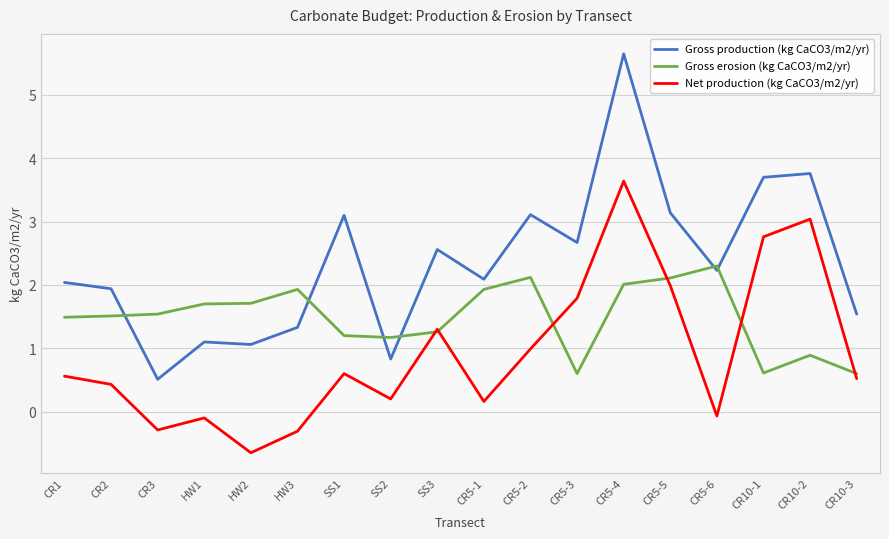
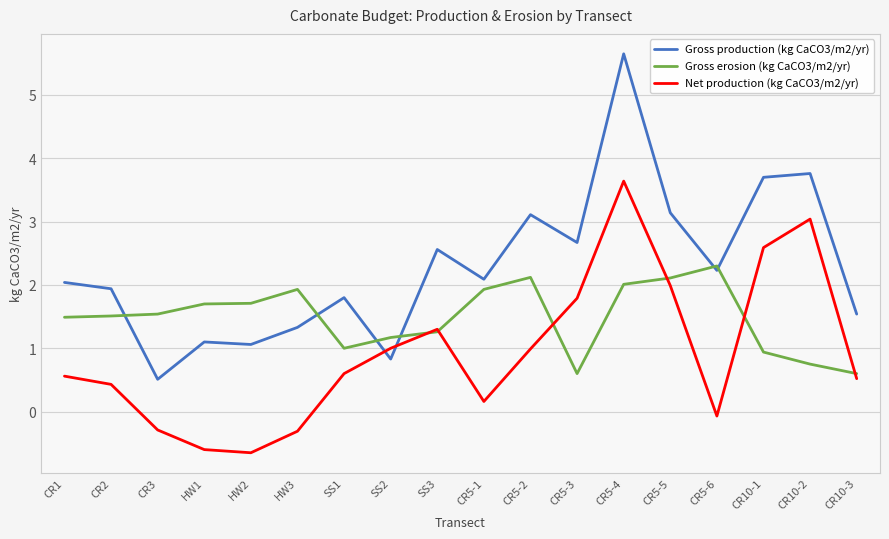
  {
    "Gross production (kg CaCO3/m2/yr)": {
      "CR1": 2.0,
      "CR2": 1.9,
      "CR3": 0.5,
      "HW1": 1.1,
      "HW2": 1.1,
      "HW3": 1.3,
-     "SS1": 3.1,
+     "SS1": 1.8,
      "SS2": 0.8,
      "SS3": 2.6,
      "CR5-1": 2.1,
      "CR5-2": 3.1,
      "CR5-3": 2.7,
      "CR5-4": 5.7,
      "CR5-5": 3.1,
      "CR5-6": 2.2,
      "CR10-1": 3.7,
      "CR10-2": 3.8,
      "CR10-3": 1.5
    },
    "Gross erosion (kg CaCO3/m2/yr)": {
      "CR1": 1.5,
      "CR2": 1.5,
      "CR3": 1.5,
      "HW1": 1.7,
      "HW2": 1.7,
      "HW3": 1.9,
-     "SS1": 1.2,
+     "SS1": 1.0,
      "SS2": 1.2,
      "CR5-1": 1.9,
      "CR5-2": 2.1,
      "CR5-3": 0.6,
      "CR5-4": 2.0,
      "CR5-5": 2.1,
      "CR5-6": 2.3,
-     "CR10-1": 0.6,
-     "CR10-2": 0.9,
+     "CR10-1": 0.9,
+     "CR10-2": 0.8,
      "CR10-3": 0.6
    },
    "Net production (kg CaCO3/m2/yr)": {
      "CR1": 0.6,
      "CR2": 0.4,
      "CR3": -0.3,
-     "HW1": -0.1,
+     "HW1": -0.6,
      "HW2": -0.7,
      "HW3": -0.3,
      "SS1": 0.6,
-     "SS2": 0.2,
+     "SS2": 1.0,
      "CR5-1": 0.2,
      "CR5-2": 1.0,
      "CR5-3": 1.8,
      "CR5-4": 3.6,
      "CR5-5": 2.0,
      "CR5-6": -0.1,
-     "CR10-1": 2.8,
+     "CR10-1": 2.6,
      "CR10-2": 3.0,
      "CR10-3": 0.5
    }
  }
